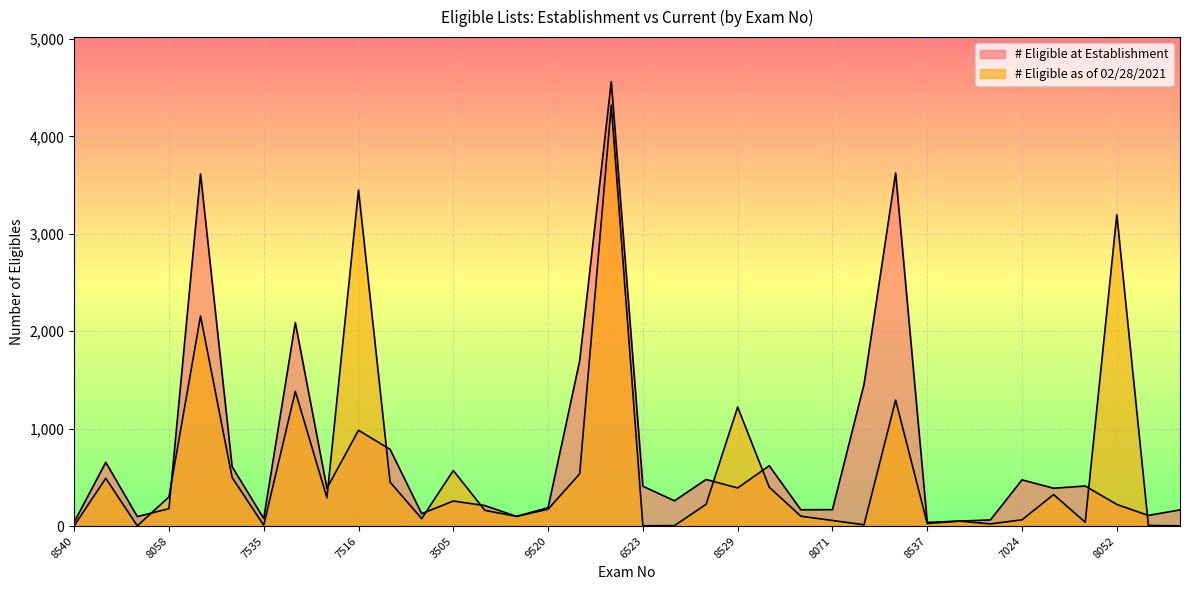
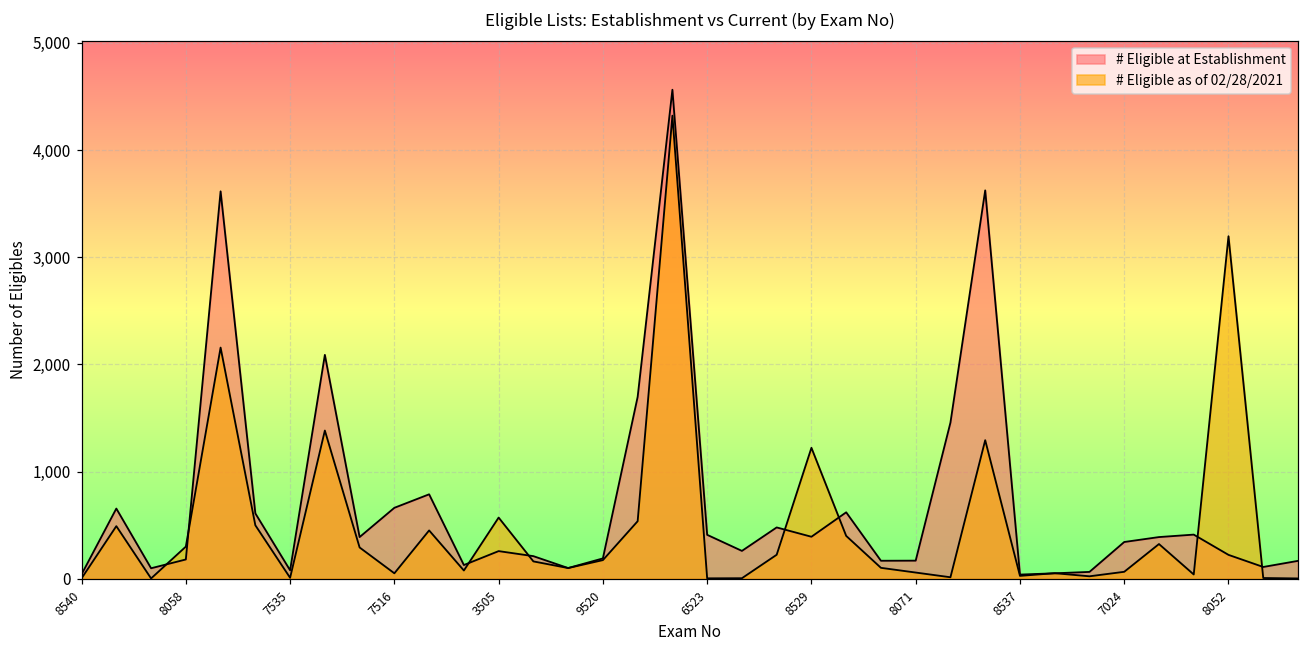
  {
    "# Eligible at Establishment": {
      "8540": "0",
      "8058": "200",
      "7535": "100",
-     "7516": "1,000",
+     "7516": "700",
      "3505": "300",
      "6523": "400",
      "8529": "400",
      "8071": "200",
-     "7024": "500",
+     "7024": "300",
      "8052": "200"
    },
    "# Eligible as of 02/28/2021": {
      "8540": "0",
      "8058": "300",
      "7535": "0",
-     "7516": "3,400",
+     "7516": "100",
      "3505": "600",
      "6523": "0",
      "8529": "1,200",
      "8071": "100",
      "7024": "100",
      "8052": "3,200"
    }
  }
